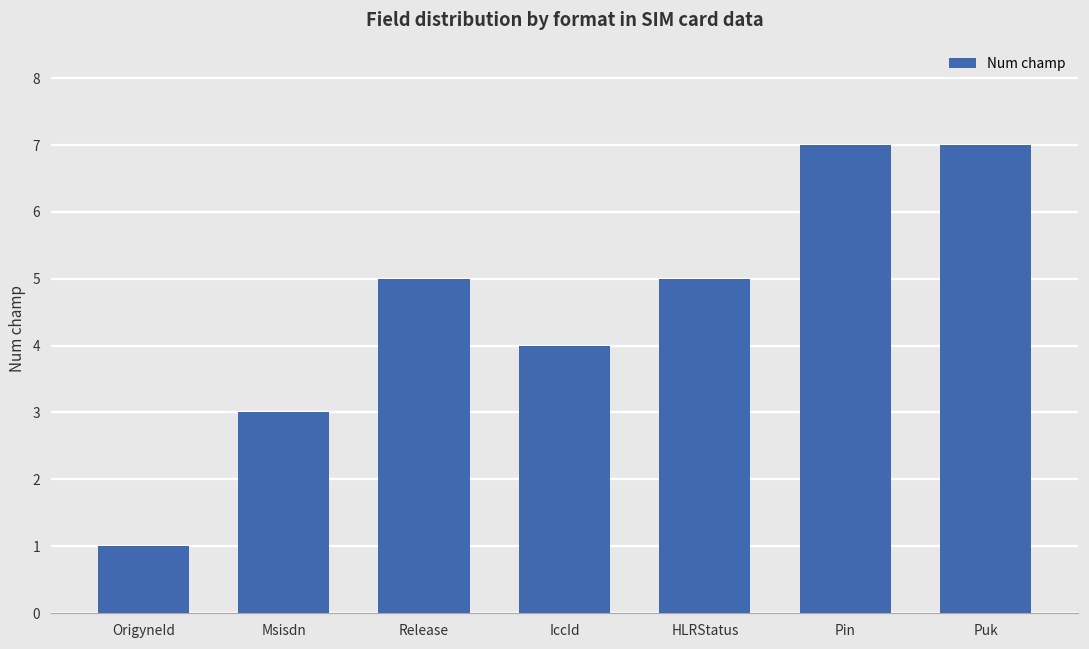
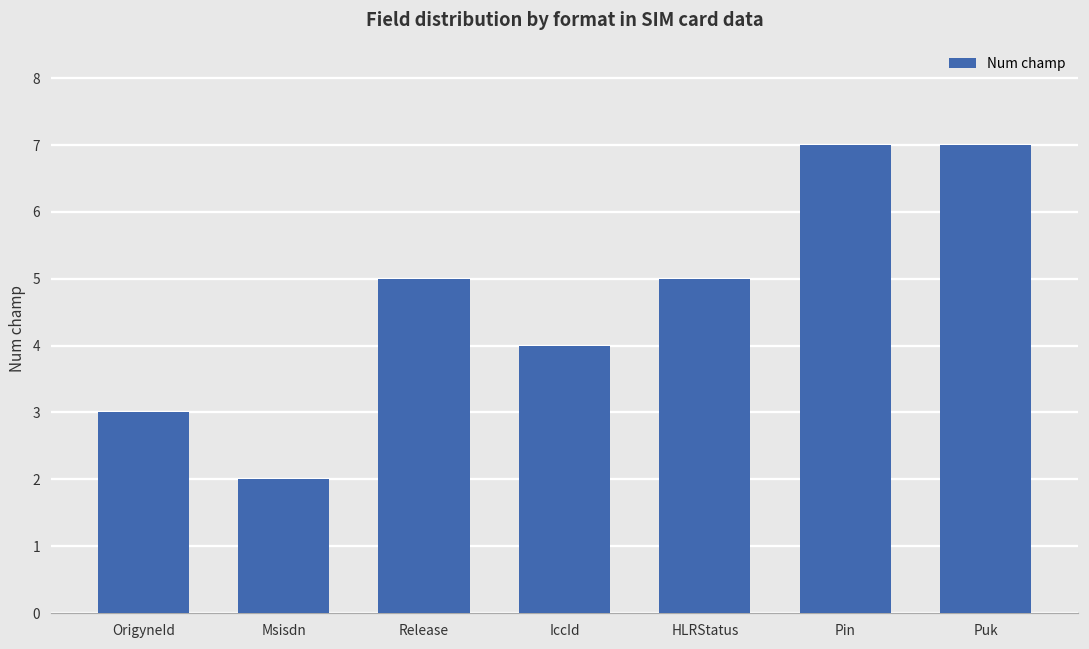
  {
-   "OrigyneId": 1,
-   "Msisdn": 3,
+   "OrigyneId": 3,
+   "Msisdn": 2,
    "Release": 5,
    "IccId": 4,
    "HLRStatus": 5,
    "Pin": 7,
    "Puk": 7
  }
